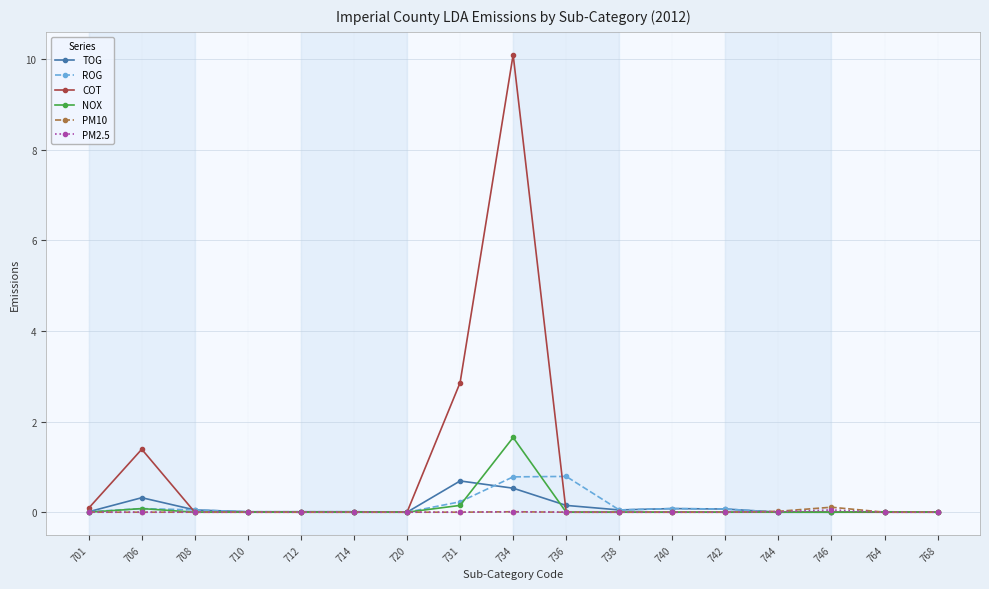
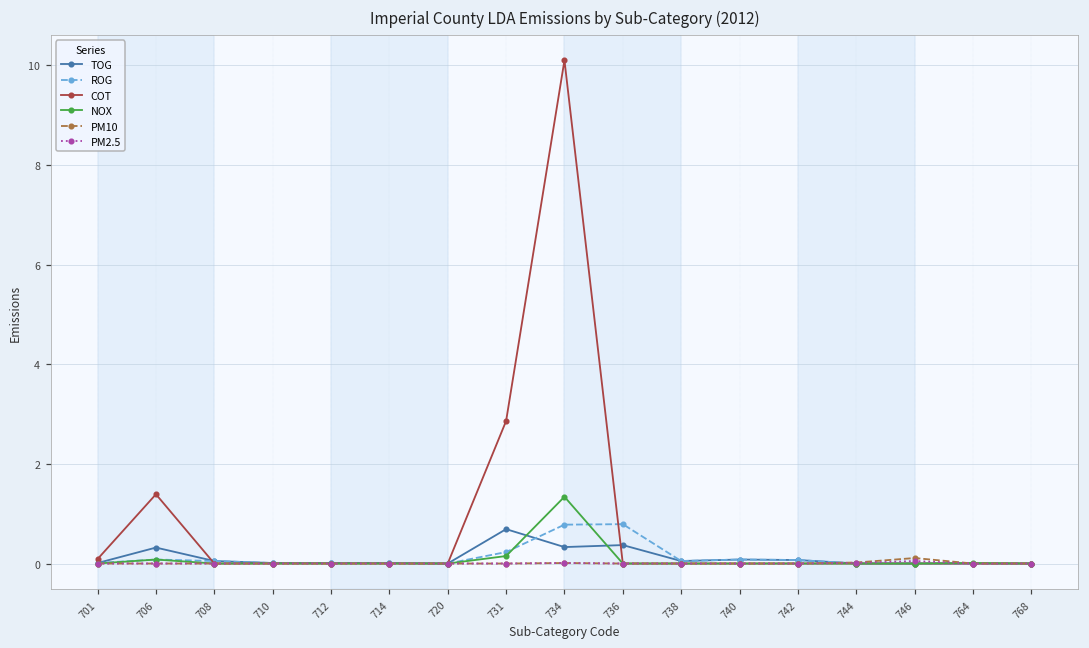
  {
    "TOG": {
      "706": 0.3,
      "731": 0.7,
-     "734": 0.5,
-     "736": 0.2
+     "734": 0.3,
+     "736": 0.4
    },
    "ROG": {
      "731": 0.2,
      "734": 0.8,
      "736": 0.8
    },
    "NOX": {
      "731": 0.2,
-     "734": 1.7
+     "734": 1.3
    }
  }
